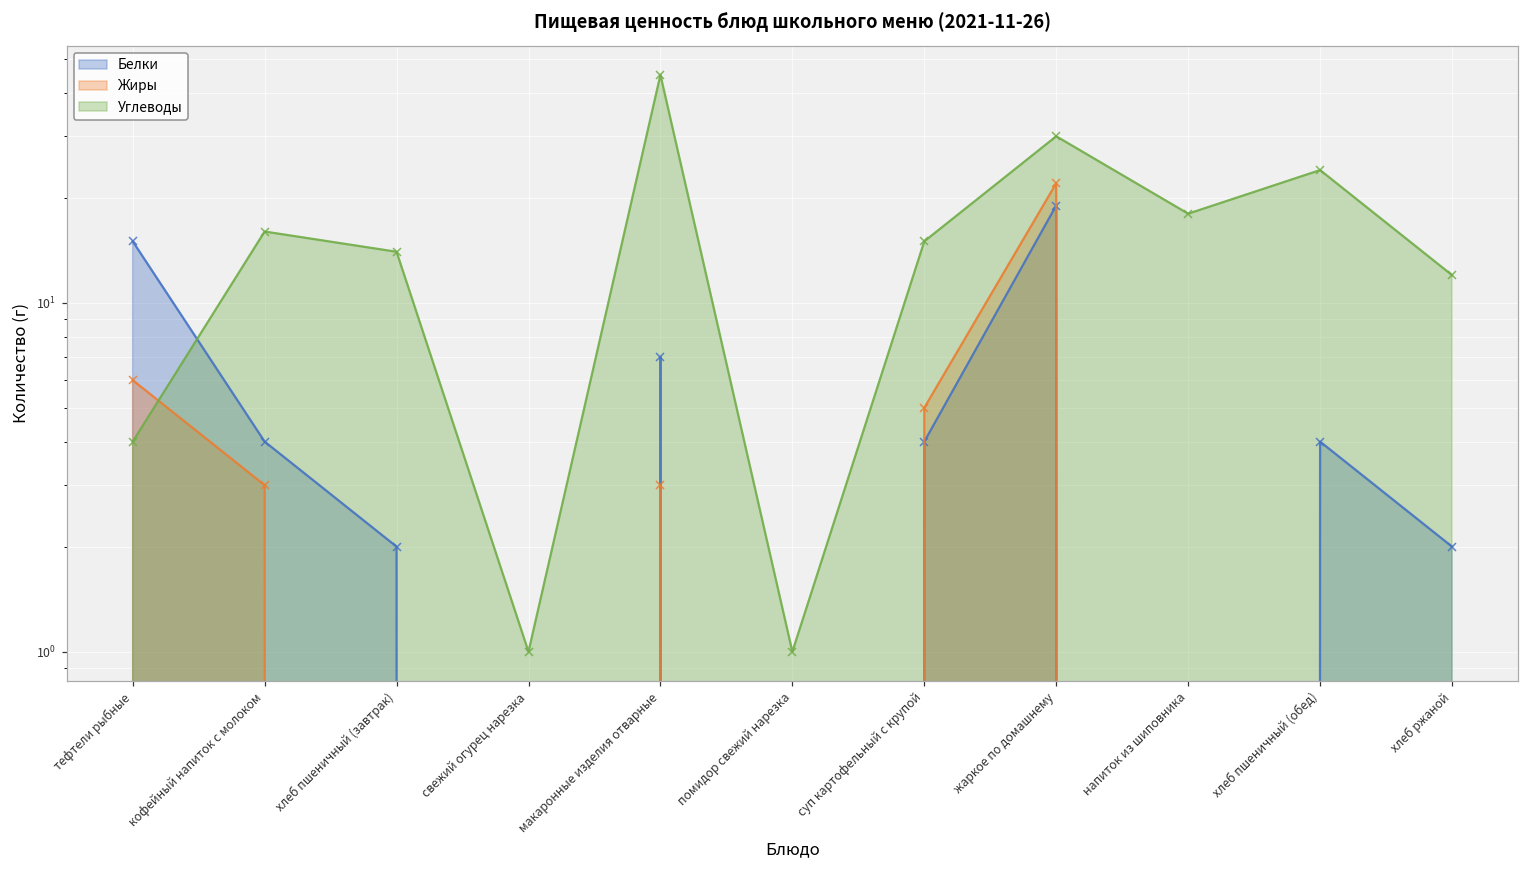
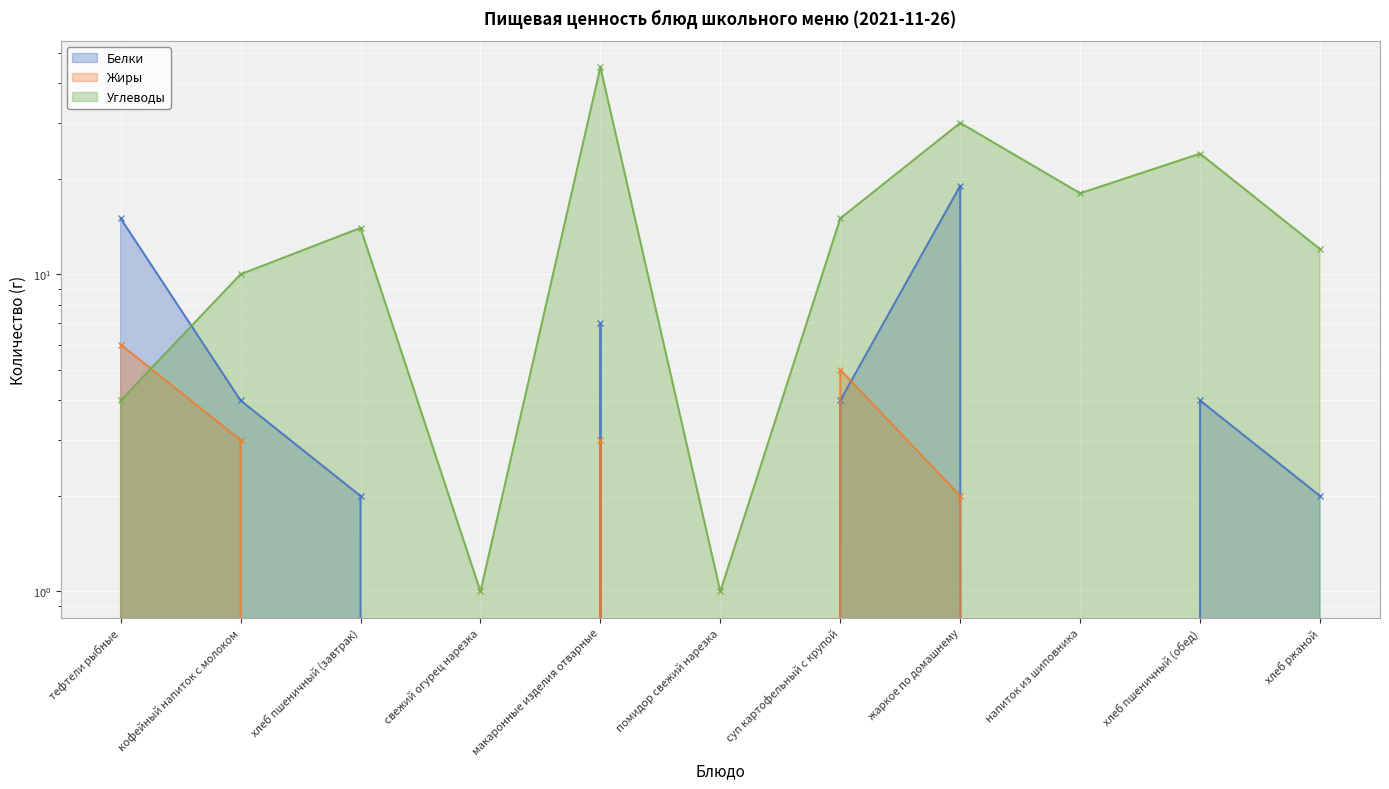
  {
    "Белки": {
      "тефтели рыбные": 15,
      "кофейный напиток с молоком": 4,
      "хлеб пшеничный (завтрак)": 2,
      "макаронные изделия отварные": 7,
      "суп картофельный с крупой": 4,
      "жаркое по домашнему": 19,
      "хлеб пшеничный (обед)": 4,
      "хлеб ржаной": 2
    },
    "Жиры": {
      "тефтели рыбные": 6,
      "кофейный напиток с молоком": 3,
      "макаронные изделия отварные": 3,
      "суп картофельный с крупой": 5,
-     "жаркое по домашнему": 22
+     "жаркое по домашнему": 2
    },
    "Углеводы": {
      "тефтели рыбные": 4,
-     "кофейный напиток с молоком": 16,
+     "кофейный напиток с молоком": 10,
      "хлеб пшеничный (завтрак)": 14,
      "свежий огурец нарезка": 1,
      "макаронные изделия отварные": 45,
      "помидор свежий нарезка": 1,
      "суп картофельный с крупой": 15,
      "жаркое по домашнему": 30,
      "напиток из шиповника": 18,
      "хлеб пшеничный (обед)": 24,
      "хлеб ржаной": 12
    }
  }
